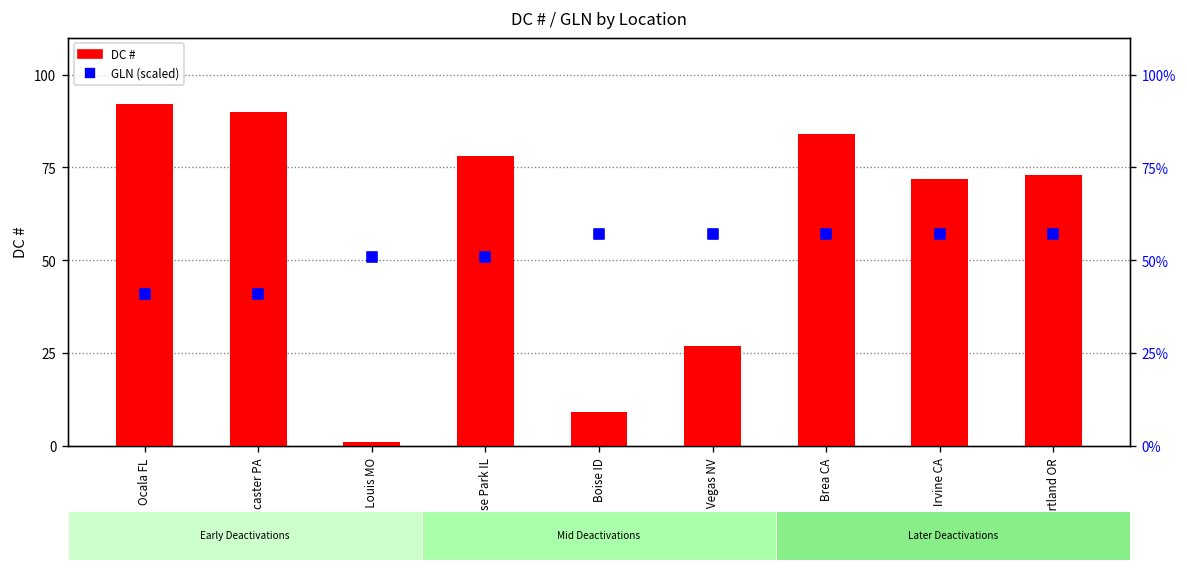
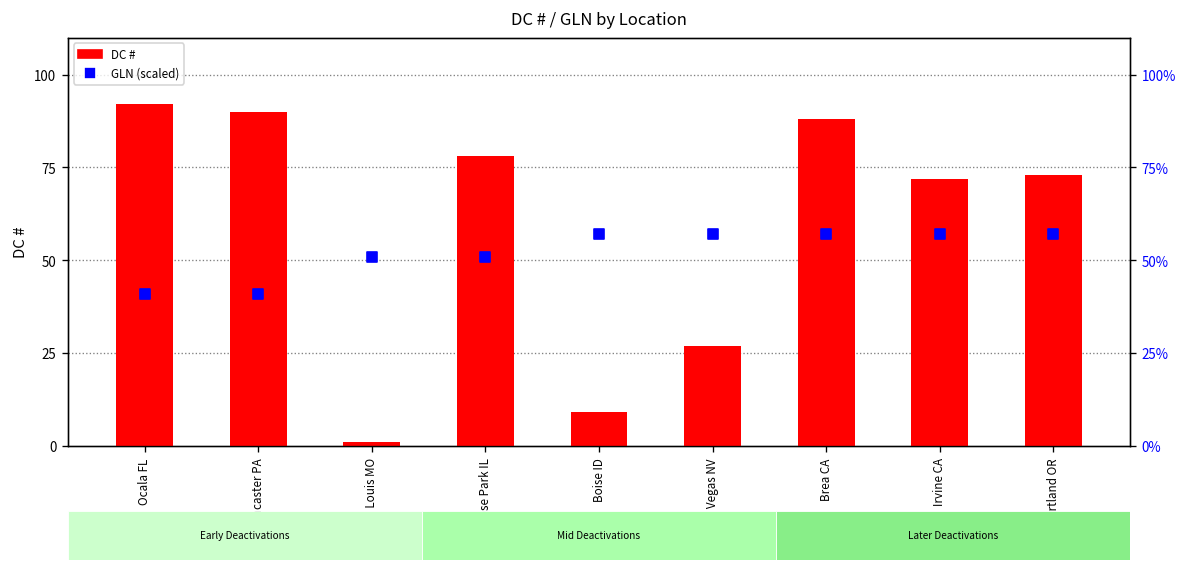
  {
    "DC #": {
      "Ocala FL": 92,
      "Lancaster PA": 90,
      "St. Louis MO": 1,
      "Melrose Park IL": 78,
      "Boise ID": 9,
      "Las Vegas NV": 27,
-     "Brea CA": 84,
+     "Brea CA": 88,
      "Irvine CA": 72,
      "Portland OR": 73
    }
  }
